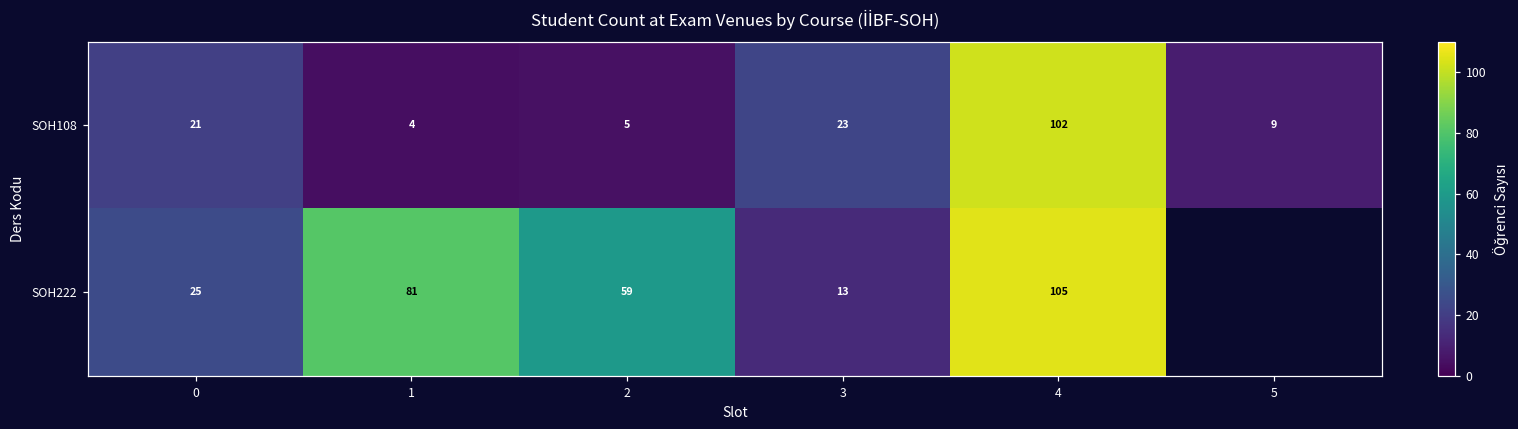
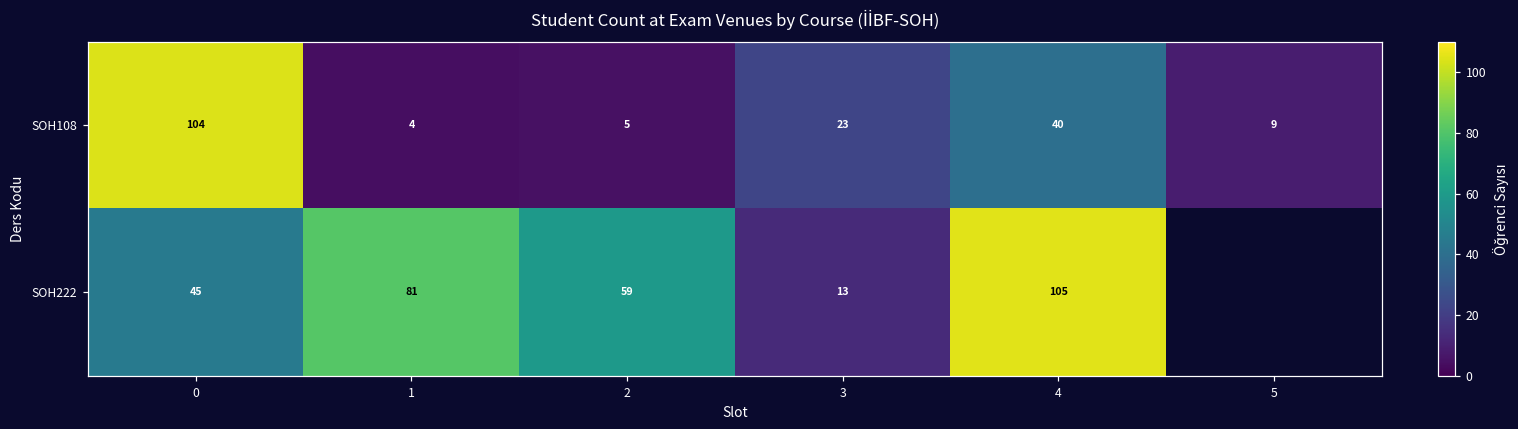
  {
    "SOH108": {
-     "0": 21,
+     "0": 104,
      "1": 4,
      "2": 5,
      "3": 23,
-     "4": 102,
+     "4": 40,
      "5": 9
    },
    "SOH222": {
-     "0": 25,
+     "0": 45,
      "1": 81,
      "2": 59,
      "3": 13,
      "4": 105
    }
  }
